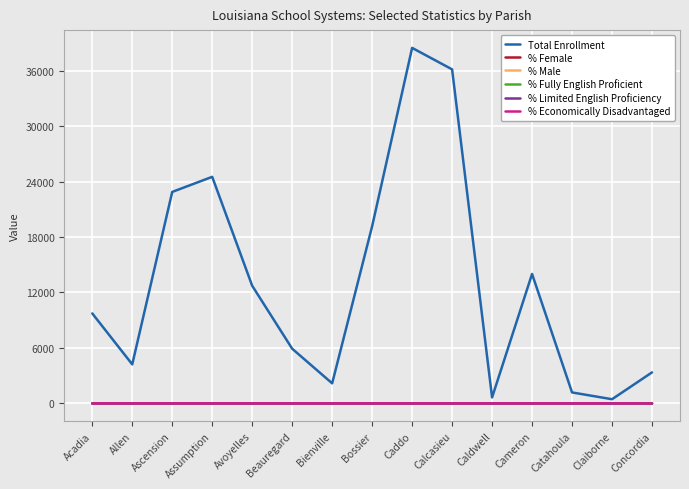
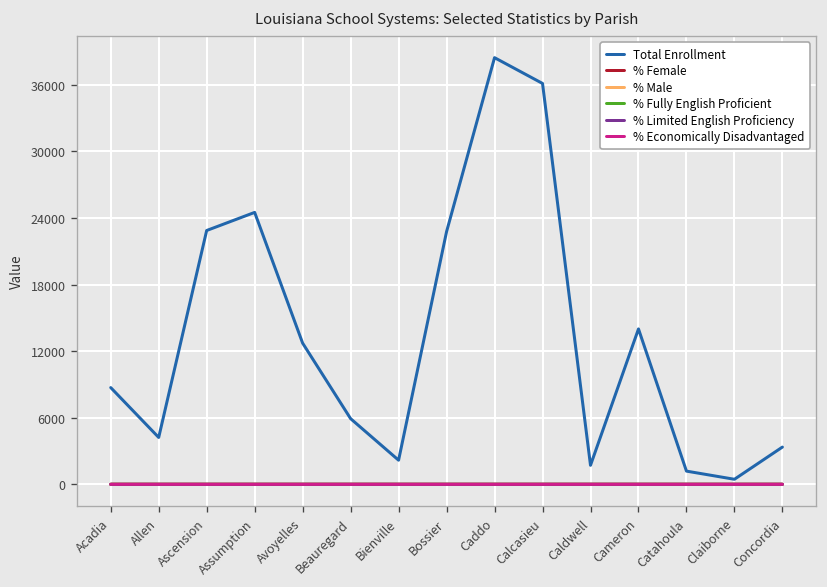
  {
    "Total Enrollment": {
-     "Acadia": 10000,
+     "Acadia": 9000,
      "Allen": 4000,
      "Ascension": 23000,
      "Assumption": 25000,
      "Avoyelles": 13000,
      "Beauregard": 6000,
      "Bienville": 2000,
-     "Bossier": 19000,
+     "Bossier": 23000,
      "Caddo": 38000,
      "Calcasieu": 36000,
-     "Caldwell": 1000,
+     "Caldwell": 2000,
      "Cameron": 14000,
      "Catahoula": 1000,
      "Claiborne": 0,
      "Concordia": 3000
    },
    "% Economically Disadvantaged": {
      "Acadia": 0,
      "Allen": 0,
      "Ascension": 0,
      "Assumption": 0,
      "Avoyelles": 0,
      "Beauregard": 0,
      "Bienville": 0,
      "Bossier": 0,
      "Caddo": 0,
      "Calcasieu": 0,
      "Caldwell": 0,
      "Cameron": 0,
      "Catahoula": 0,
      "Claiborne": 0,
      "Concordia": 0
    }
  }
